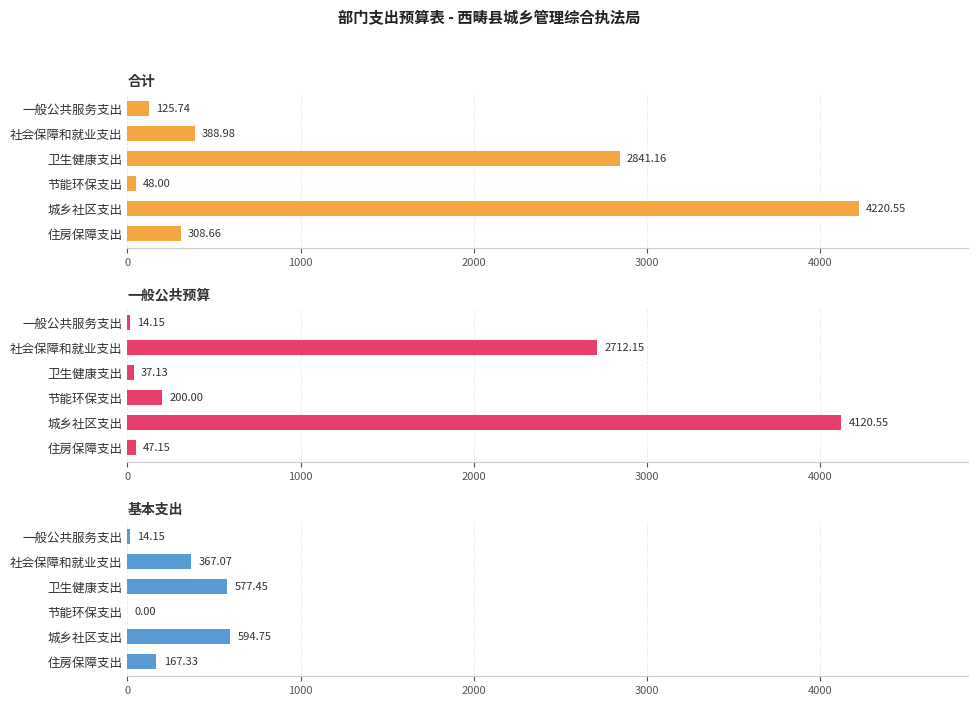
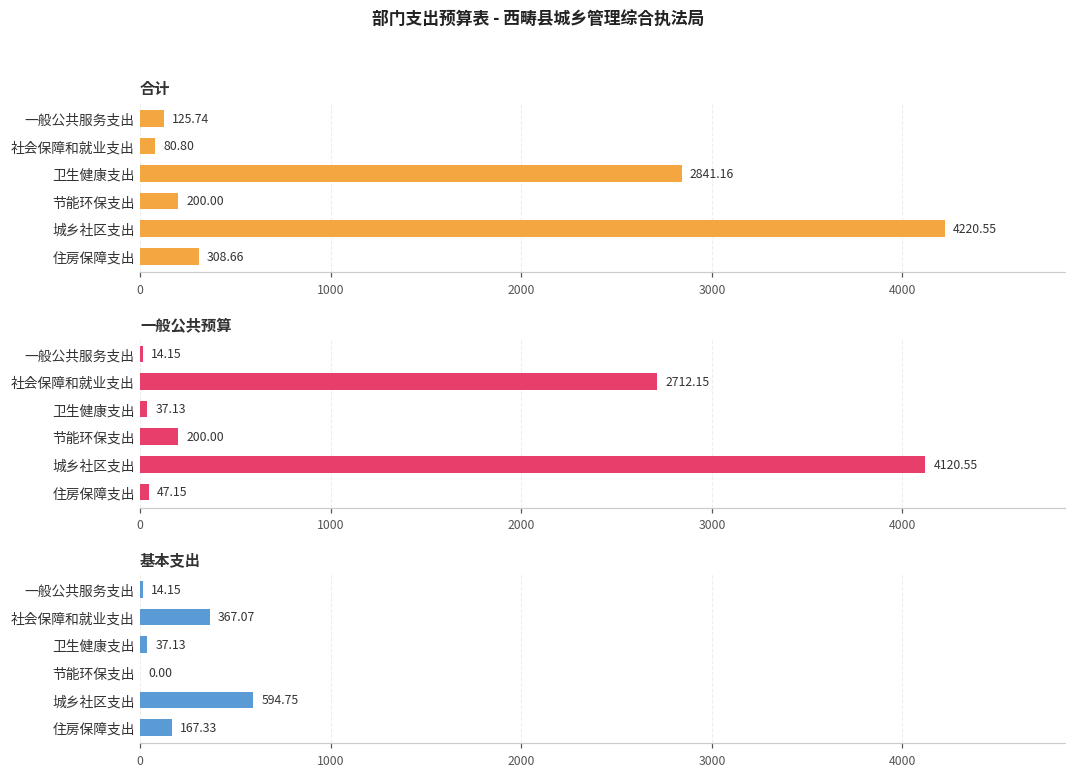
  {
    "合计": {
      "一般公共服务支出": 125.74,
-     "社会保障和就业支出": 388.98,
+     "社会保障和就业支出": 80.80,
      "卫生健康支出": 2841.16,
-     "节能环保支出": 48.00,
+     "节能环保支出": 200.00,
      "城乡社区支出": 4220.55,
      "住房保障支出": 308.66
    },
    "一般公共预算": {
      "一般公共服务支出": 14.15,
      "社会保障和就业支出": 2712.15,
      "卫生健康支出": 37.13,
      "节能环保支出": 200.00,
      "城乡社区支出": 4120.55,
      "住房保障支出": 47.15
    },
    "基本支出": {
      "一般公共服务支出": 14.15,
      "社会保障和就业支出": 367.07,
-     "卫生健康支出": 577.45,
+     "卫生健康支出": 37.13,
      "节能环保支出": 0.00,
      "城乡社区支出": 594.75,
      "住房保障支出": 167.33
    }
  }
